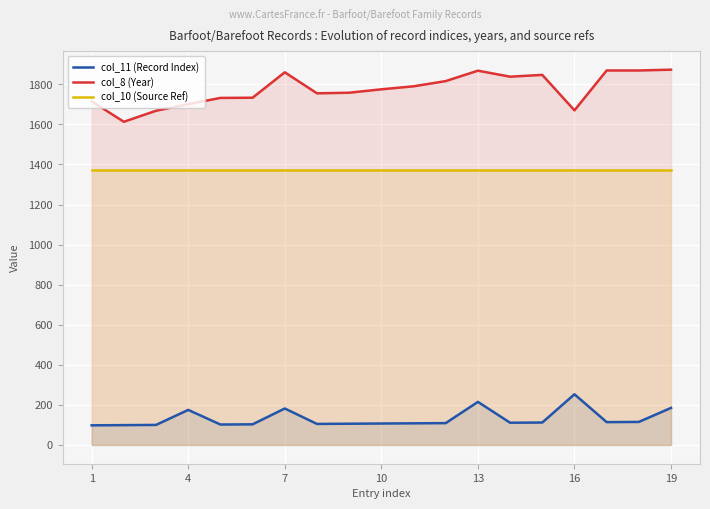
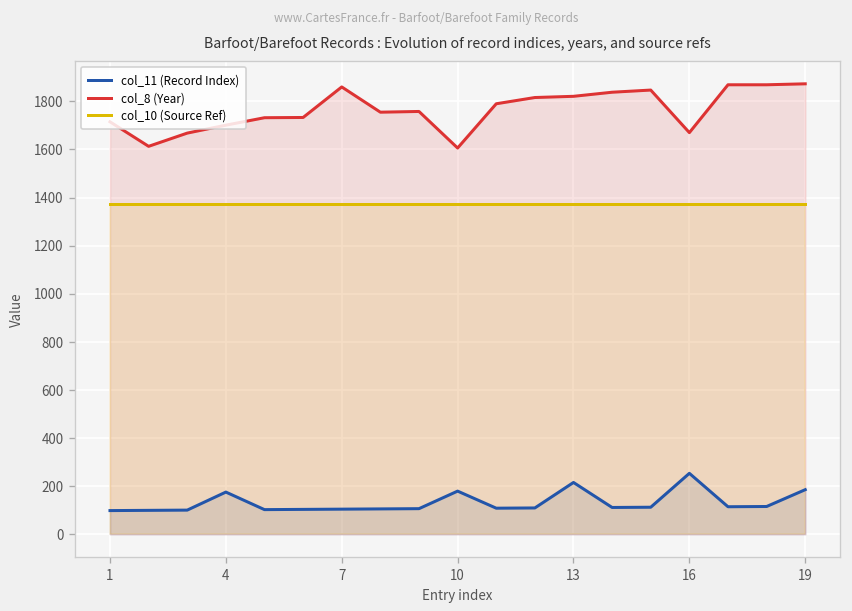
  {
    "col_11 (Record Index)": {
      "1": 100,
      "4": 180,
-     "7": 180,
-     "10": 110,
+     "7": 100,
+     "10": 180,
      "13": 220,
      "16": 250,
      "19": 190
    },
    "col_8 (Year)": {
      "7": 1860,
-     "10": 1780,
-     "13": 1870,
+     "10": 1610,
+     "13": 1820,
      "16": 1670,
      "19": 1870
    },
    "col_10 (Source Ref)": {
      "1": 1370,
      "4": 1370,
      "7": 1370,
      "10": 1370,
      "13": 1370,
      "16": 1370,
      "19": 1370
    }
  }
